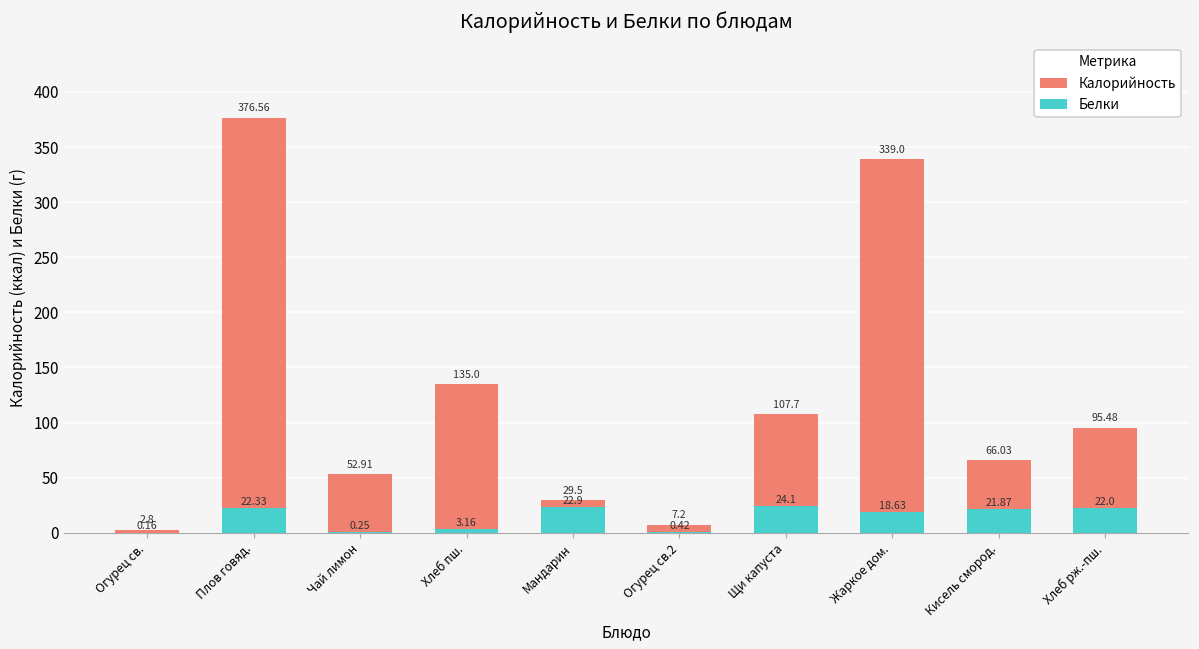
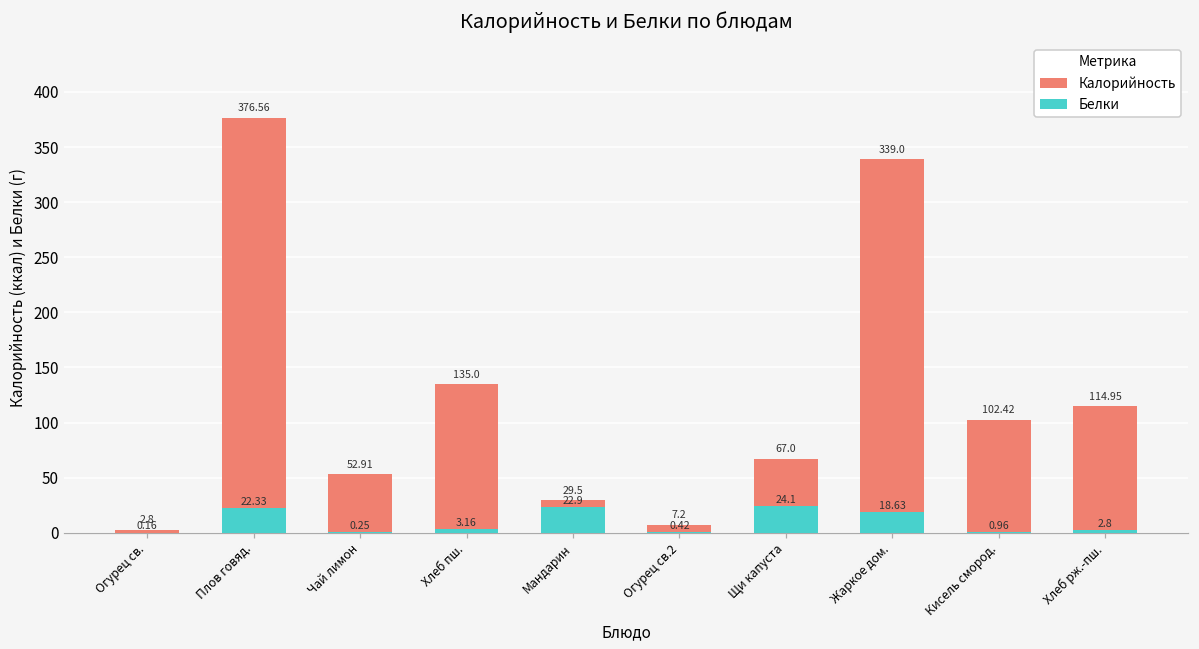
  {
    "Калорийность": {
      "Плов говяд.": 376.56,
      "Чай лимон": 52.91,
      "Хлеб пш.": 135.0,
      "Мандарин": 29.5,
      "Огурец св.2": 7.2,
-     "Щи капуста": 107.7,
+     "Щи капуста": 67.0,
      "Жаркое дом.": 339.0,
-     "Кисель смород.": 66.03,
-     "Хлеб рж.-пш.": 95.48
+     "Кисель смород.": 102.42,
+     "Хлеб рж.-пш.": 114.95
    },
    "Белки": {
      "Чай лимон": 0.25,
      "Огурец св.2": 0.42,
-     "Кисель смород.": 21.87,
-     "Хлеб рж.-пш.": 22.0
+     "Кисель смород.": 0.96,
+     "Хлеб рж.-пш.": 2.8
    }
  }
